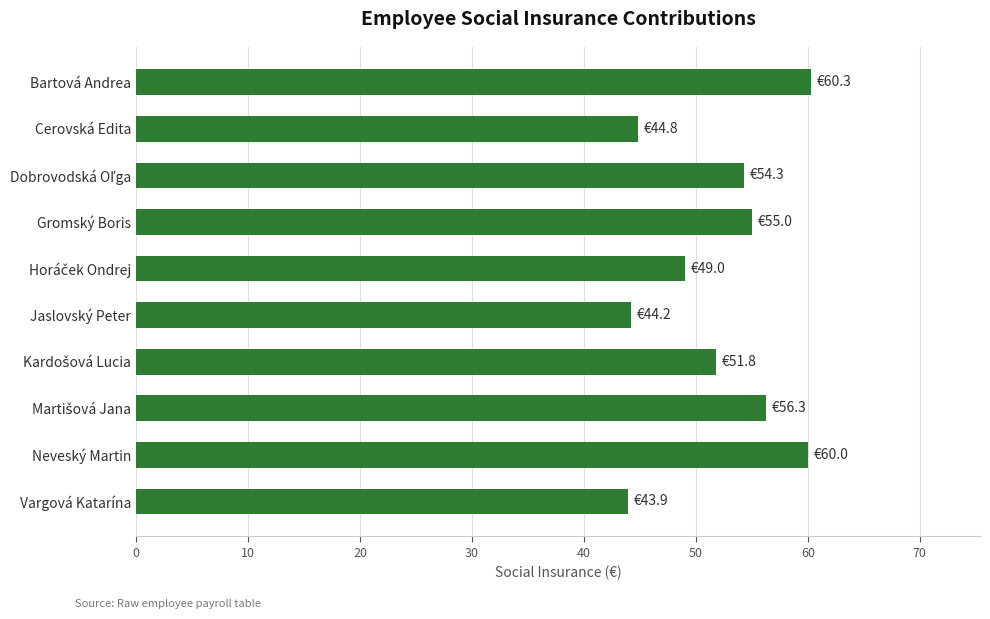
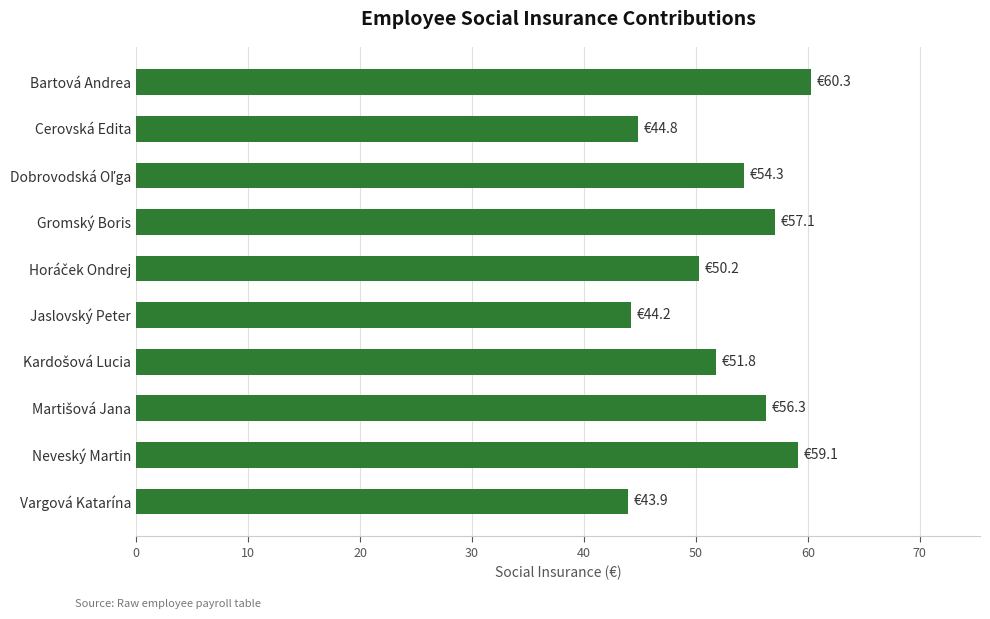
  {
    "Bartová Andrea": "€60.3",
    "Cerovská Edita": "€44.8",
    "Dobrovodská Oľga": "€54.3",
-   "Gromský Boris": "€55.0",
-   "Horáček Ondrej": "€49.0",
+   "Gromský Boris": "€57.1",
+   "Horáček Ondrej": "€50.2",
    "Jaslovský Peter": "€44.2",
    "Kardošová Lucia": "€51.8",
    "Martišová Jana": "€56.3",
-   "Neveský Martin": "€60.0",
+   "Neveský Martin": "€59.1",
    "Vargová Katarína": "€43.9"
  }
